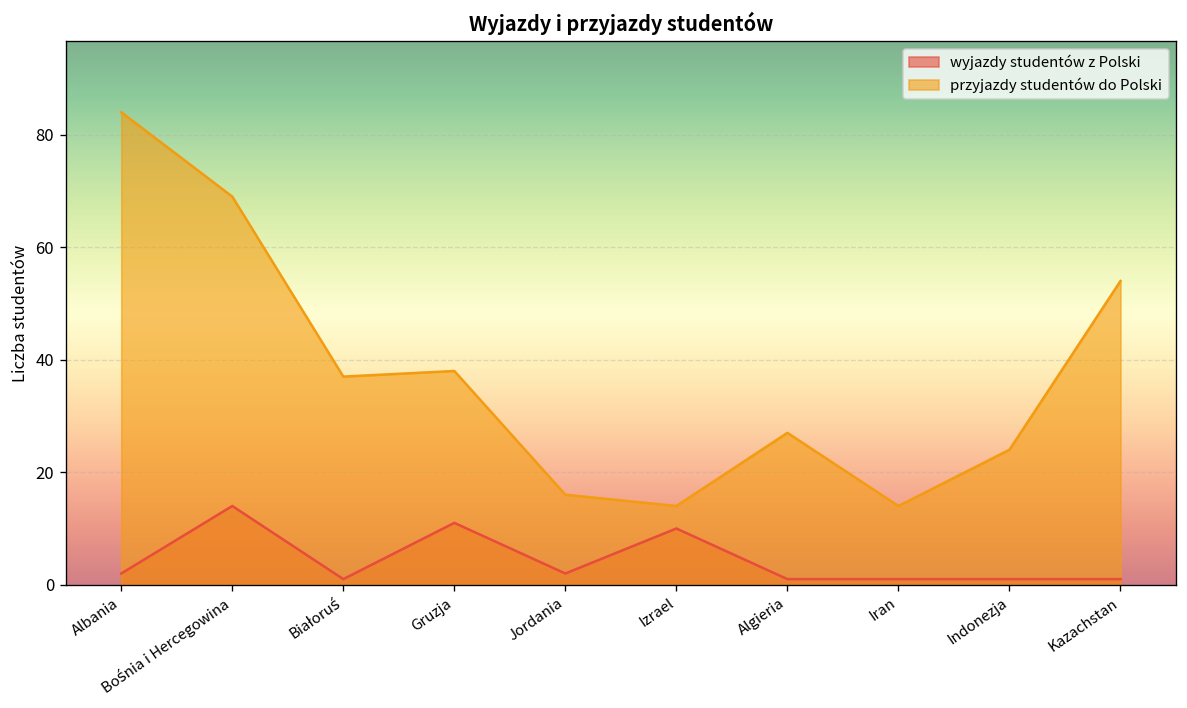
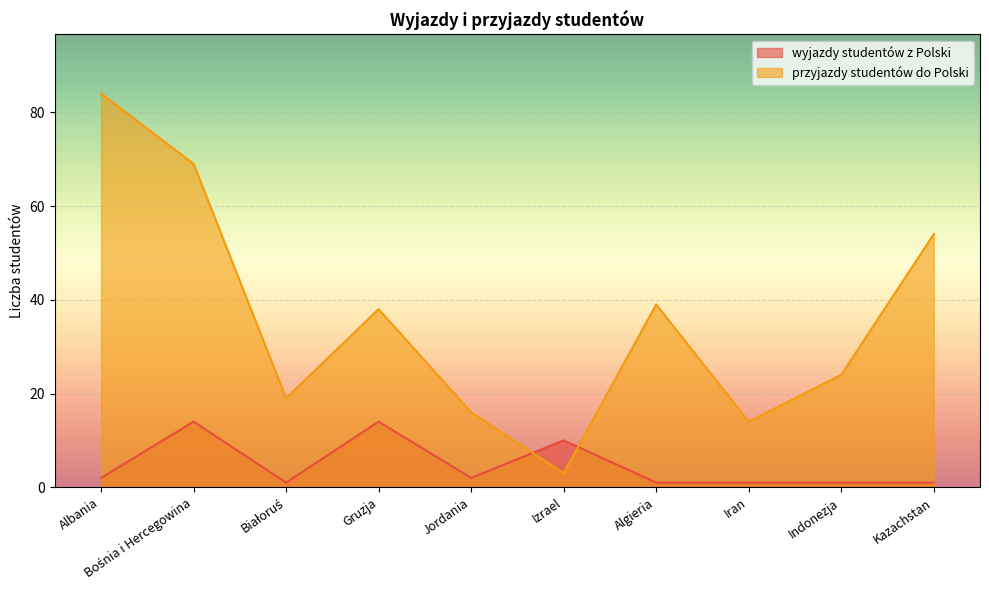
  {
    "wyjazdy studentów z Polski": {
      "Albania": 2,
      "Bośnia i Hercegowina": 14,
      "Białoruś": 1,
-     "Gruzja": 11,
+     "Gruzja": 14,
      "Jordania": 2,
      "Izrael": 10,
      "Algieria": 1,
      "Iran": 1,
      "Indonezja": 1,
      "Kazachstan": 1
    },
    "przyjazdy studentów do Polski": {
      "Albania": 84,
      "Bośnia i Hercegowina": 69,
-     "Białoruś": 37,
+     "Białoruś": 19,
      "Gruzja": 38,
      "Jordania": 16,
-     "Izrael": 14,
-     "Algieria": 27,
+     "Izrael": 3,
+     "Algieria": 39,
      "Iran": 14,
      "Indonezja": 24,
      "Kazachstan": 54
    }
  }
